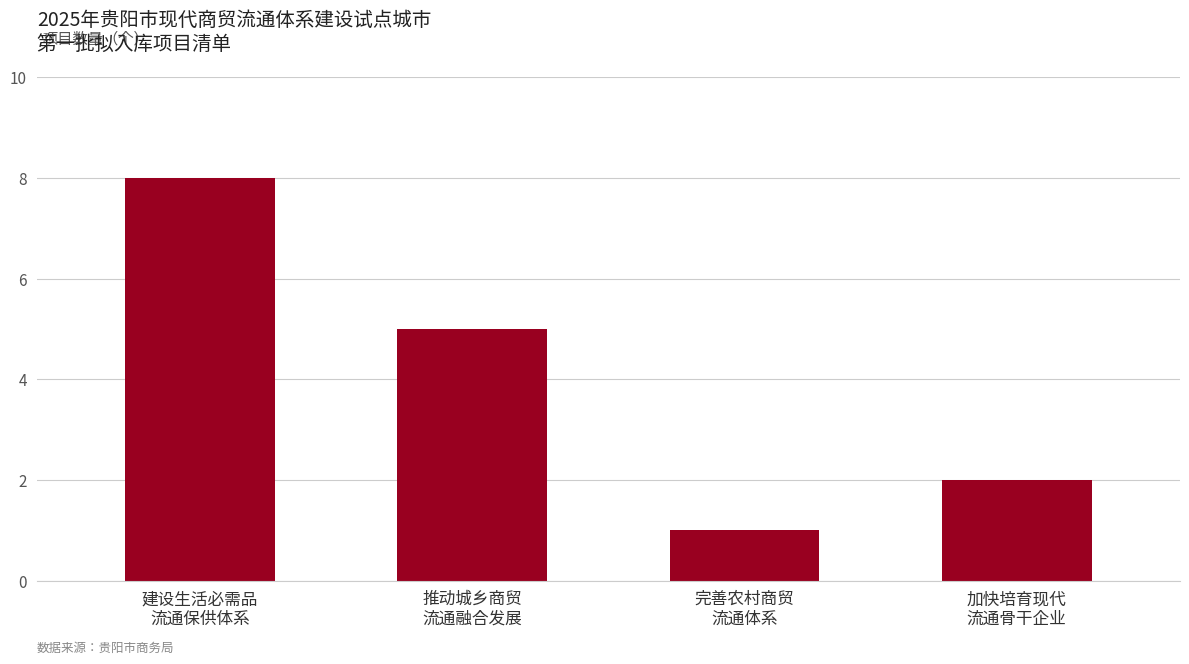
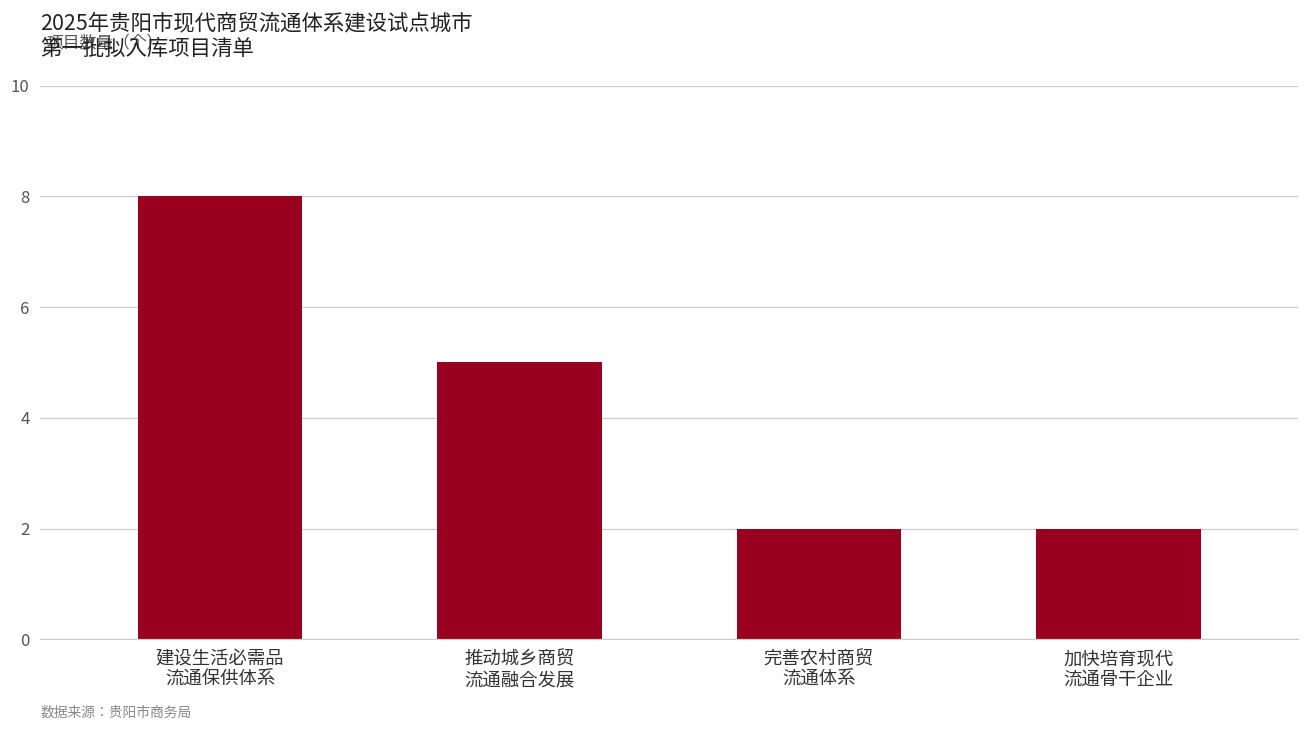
  {
    "建设生活必需品 流通保供体系": 8,
    "推动城乡商贸 流通融合发展": 5,
-   "完善农村商贸 流通体系": 1,
+   "完善农村商贸 流通体系": 2,
    "加快培育现代 流通骨干企业": 2
  }
